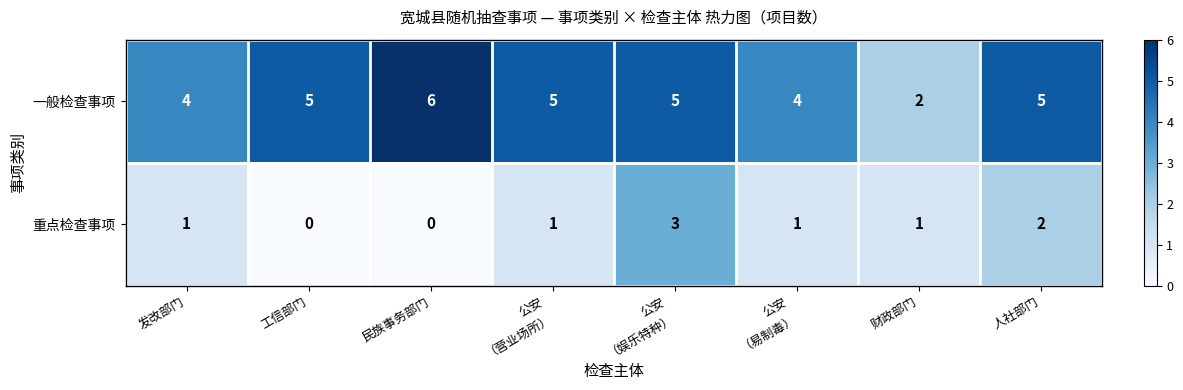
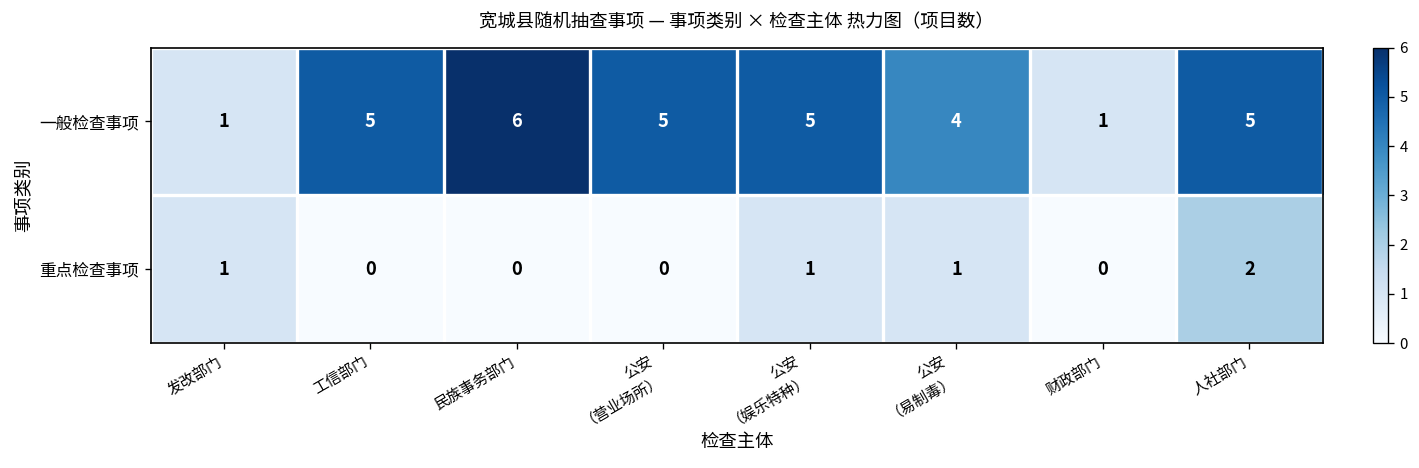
  {
    "一般检查事项": {
-     "发改部门": 4,
+     "发改部门": 1,
      "工信部门": 5,
      "民族事务部门": 6,
      "公安 （营业场所）": 5,
      "公安 （娱乐特种）": 5,
      "公安 （易制毒）": 4,
-     "财政部门": 2,
+     "财政部门": 1,
      "人社部门": 5
    },
    "重点检查事项": {
      "发改部门": 1,
      "工信部门": 0,
      "民族事务部门": 0,
-     "公安 （营业场所）": 1,
-     "公安 （娱乐特种）": 3,
+     "公安 （营业场所）": 0,
+     "公安 （娱乐特种）": 1,
      "公安 （易制毒）": 1,
-     "财政部门": 1,
+     "财政部门": 0,
      "人社部门": 2
    }
  }
